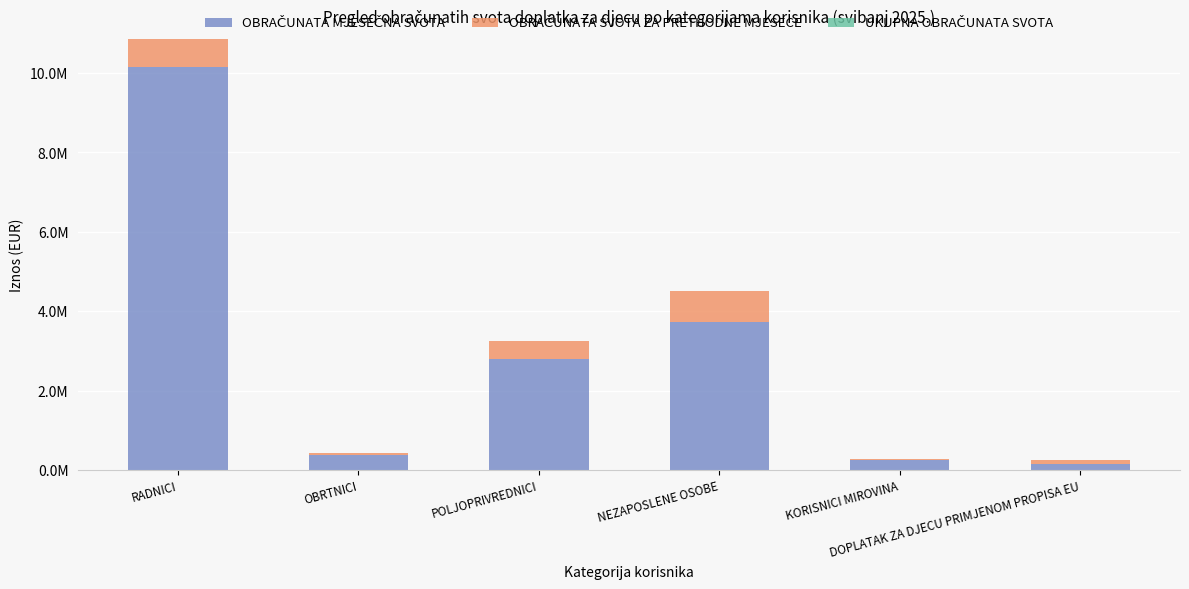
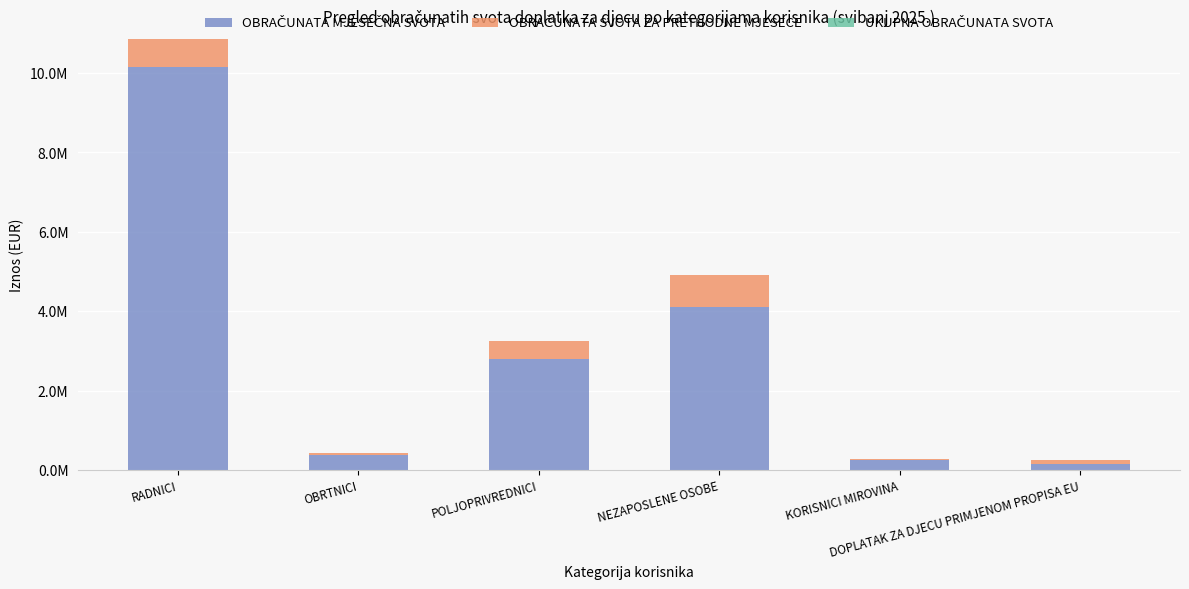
  {
    "OBRAČUNATA MJESEČNA SVOTA": {
      "RADNICI": 10200000,
      "OBRTNICI": 400000,
      "POLJOPRIVREDNICI": 2800000,
-     "NEZAPOSLENE OSOBE": 3700000,
+     "NEZAPOSLENE OSOBE": 4100000,
      "KORISNICI MIROVINA": 300000,
      "DOPLATAK ZA DJECU PRIMJENOM PROPISA EU": 200000
    },
    "UKUPNA OBRAČUNATA SVOTA": {
      "OBRTNICI": 0,
      "KORISNICI MIROVINA": 0
    }
  }
